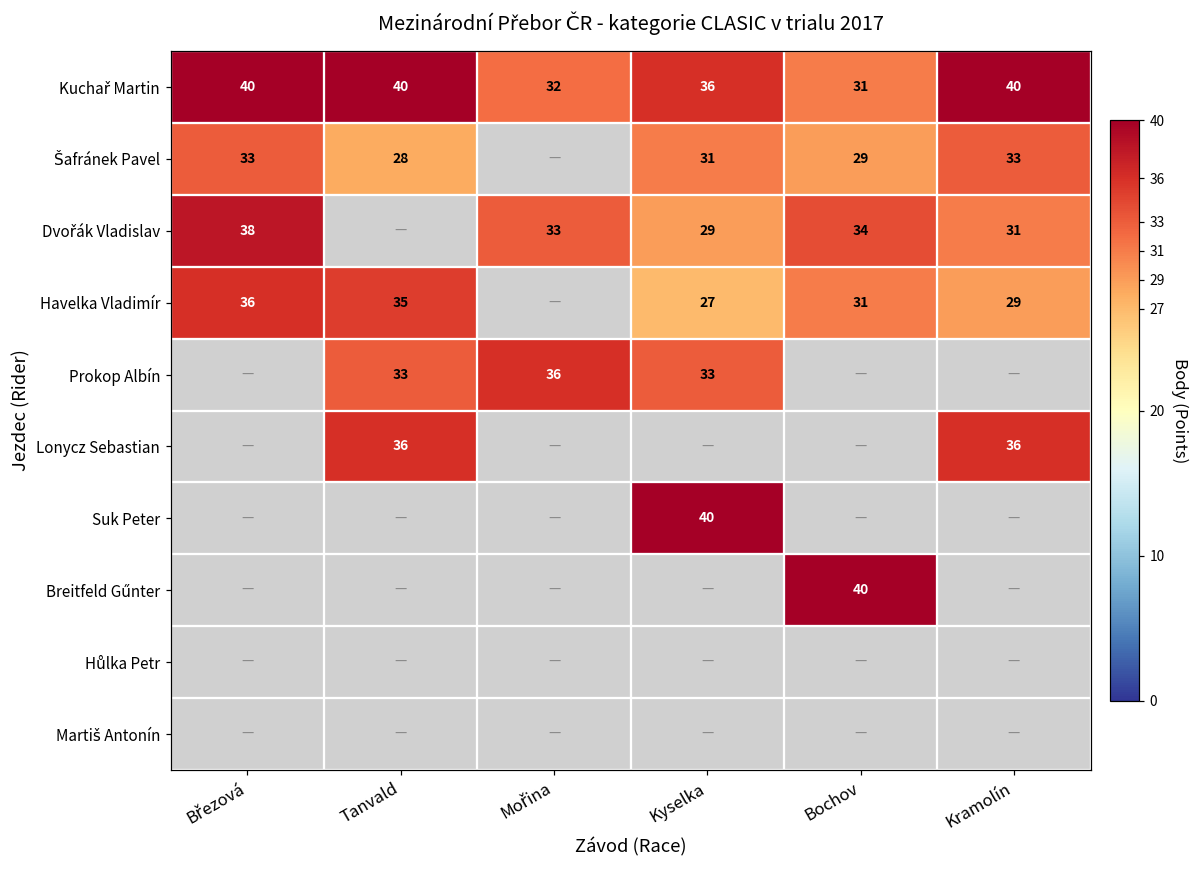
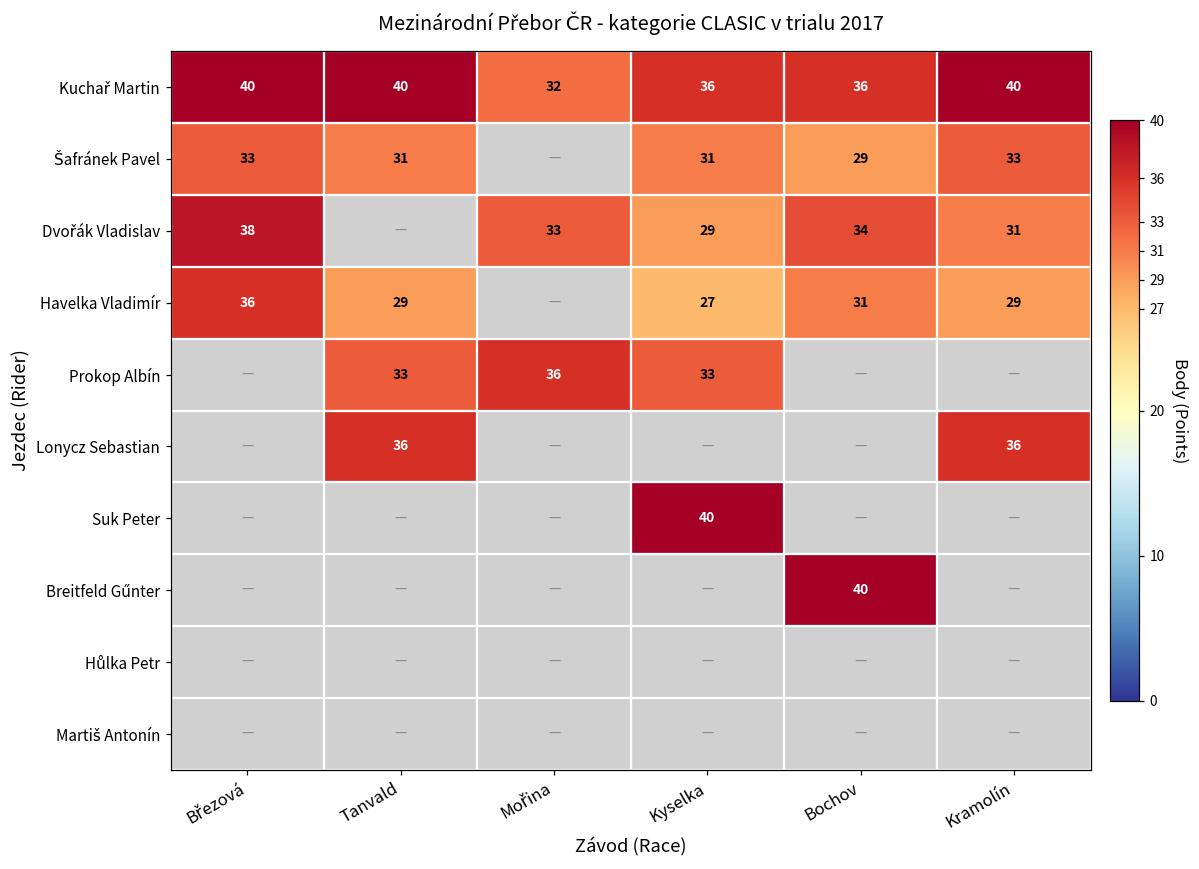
  {
    "Kuchař Martin": {
      "Březová": 40,
      "Tanvald": 40,
      "Mořina": 32,
      "Kyselka": 36,
-     "Bochov": 31,
+     "Bochov": 36,
      "Kramolín": 40
    },
    "Šafránek Pavel": {
      "Březová": 33,
-     "Tanvald": 28,
+     "Tanvald": 31,
      "Kyselka": 31,
      "Bochov": 29,
      "Kramolín": 33
    },
    "Dvořák Vladislav": {
      "Březová": 38,
      "Mořina": 33,
      "Kyselka": 29,
      "Bochov": 34,
      "Kramolín": 31
    },
    "Havelka Vladimír": {
      "Březová": 36,
-     "Tanvald": 35,
+     "Tanvald": 29,
      "Kyselka": 27,
      "Bochov": 31,
      "Kramolín": 29
    },
    "Prokop Albín": {
      "Tanvald": 33,
      "Mořina": 36,
      "Kyselka": 33
    },
    "Lonycz Sebastian": {
      "Tanvald": 36,
      "Kramolín": 36
    },
    "Suk Peter": {
      "Kyselka": 40
    },
    "Breitfeld Gűnter": {
      "Bochov": 40
    }
  }
